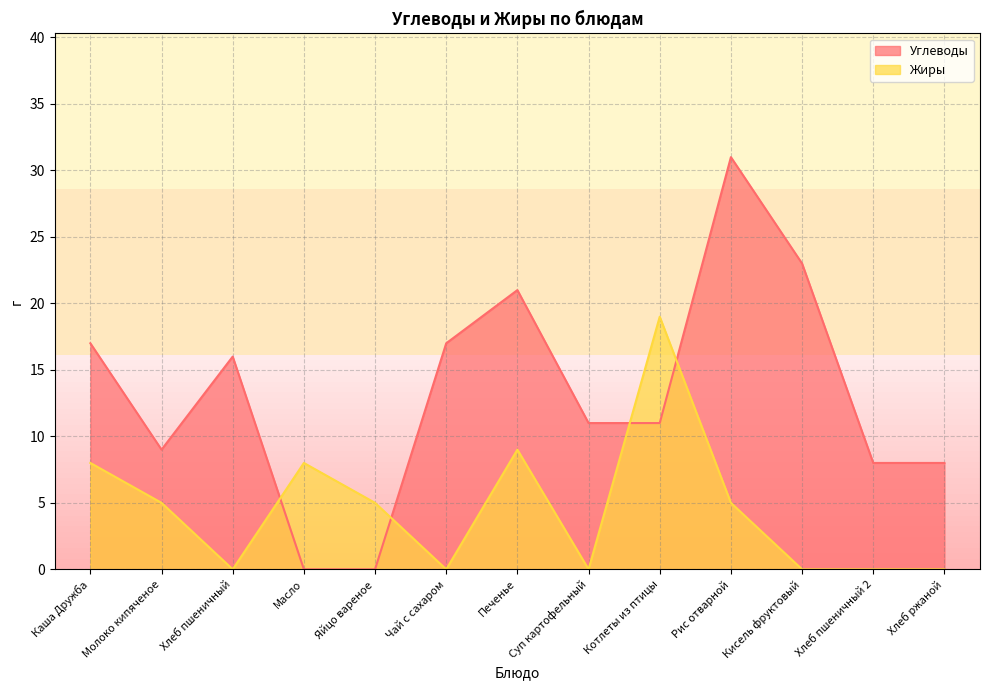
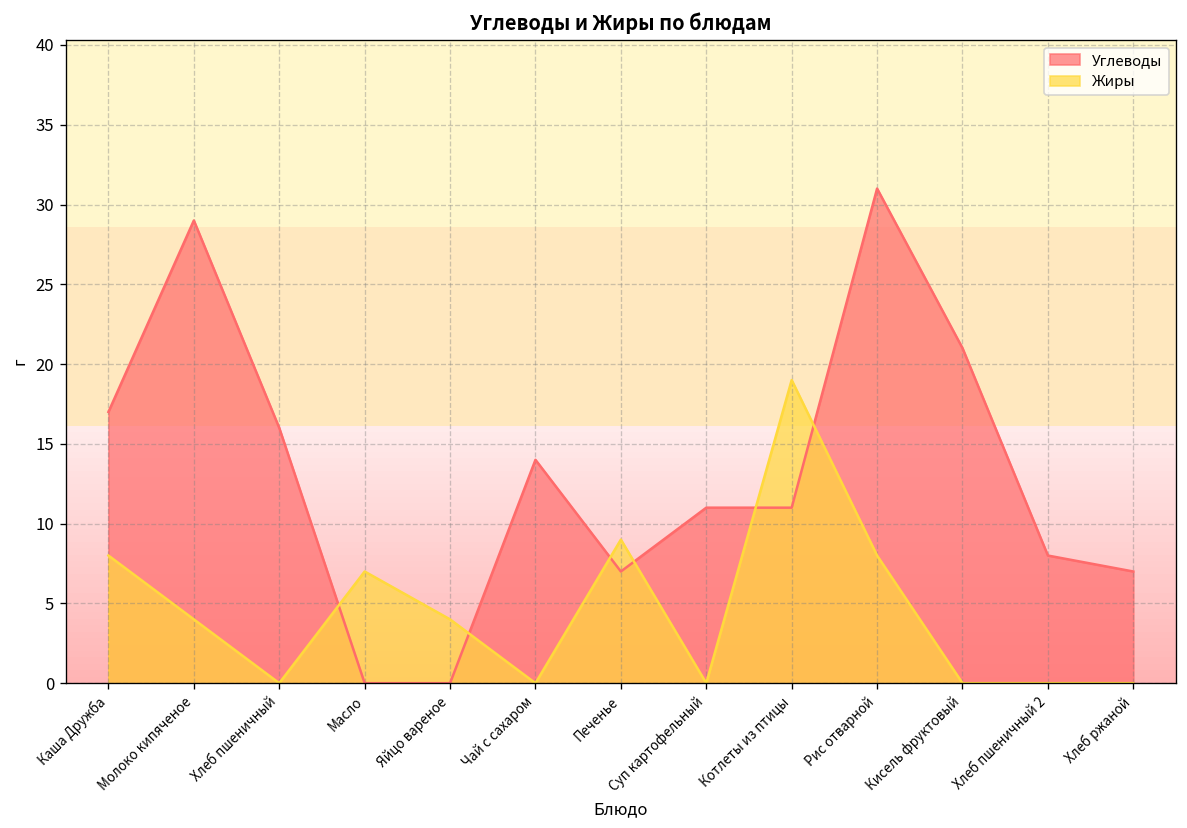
  {
    "Углеводы": {
      "Каша Дружба": 17,
-     "Молоко кипяченое": 9,
+     "Молоко кипяченое": 29,
      "Хлеб пшеничный": 16,
      "Масло": 0,
      "Яйцо вареное": 0,
-     "Чай с сахаром": 17,
-     "Печенье": 21,
+     "Чай с сахаром": 14,
+     "Печенье": 7,
      "Суп картофельный": 11,
      "Котлеты из птицы": 11,
      "Рис отварной": 31,
-     "Кисель фруктовый": 23,
+     "Кисель фруктовый": 21,
      "Хлеб пшеничный 2": 8,
-     "Хлеб ржаной": 8
+     "Хлеб ржаной": 7
    },
    "Жиры": {
      "Каша Дружба": 8,
-     "Молоко кипяченое": 5,
+     "Молоко кипяченое": 4,
      "Хлеб пшеничный": 0,
-     "Масло": 8,
-     "Яйцо вареное": 5,
+     "Масло": 7,
+     "Яйцо вареное": 4,
      "Чай с сахаром": 0,
      "Печенье": 9,
      "Суп картофельный": 0,
      "Котлеты из птицы": 19,
-     "Рис отварной": 5,
+     "Рис отварной": 8,
      "Кисель фруктовый": 0,
      "Хлеб пшеничный 2": 0,
      "Хлеб ржаной": 0
    }
  }
